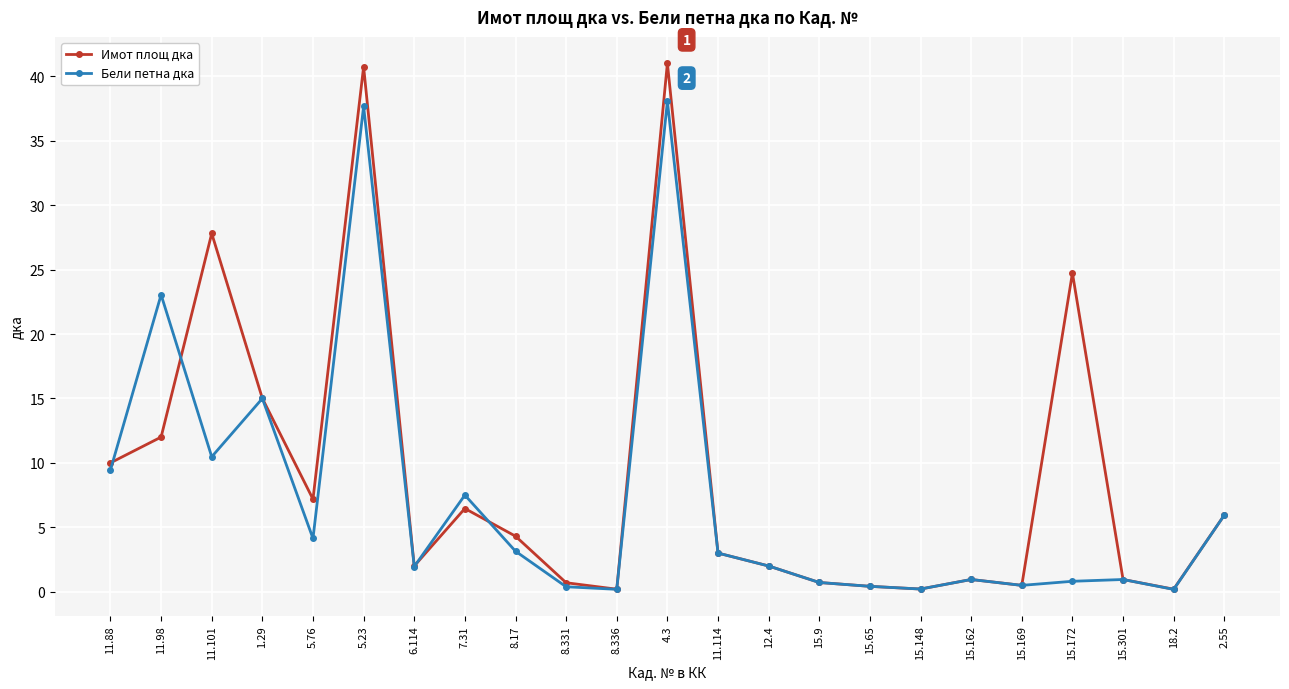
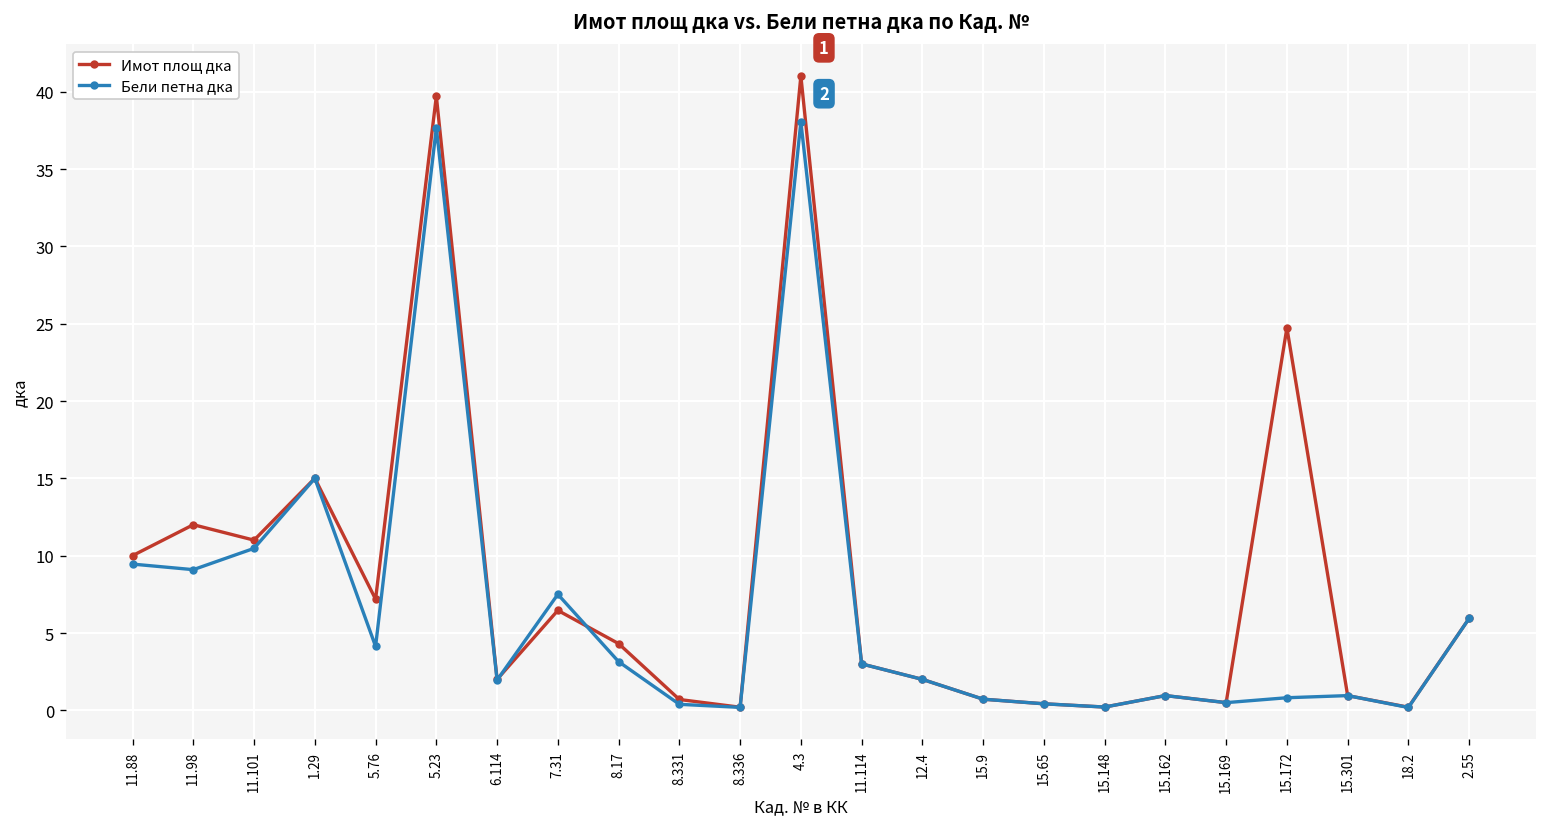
  {
    "Имот площ дка": {
      "11.88": 10.0,
      "11.98": 12.0,
-     "11.101": 27.8,
+     "11.101": 11.0,
      "5.76": 7.2,
-     "5.23": 40.7,
+     "5.23": 39.7,
      "7.31": 6.5,
      "8.17": 4.3,
      "8.331": 0.7,
      "15.172": 24.7
    },
    "Бели петна дка": {
      "11.88": 9.5,
-     "11.98": 23.0,
+     "11.98": 9.1,
      "11.101": 10.5,
      "5.76": 4.1,
      "5.23": 37.7,
      "7.31": 7.5,
      "8.17": 3.1,
      "8.331": 0.4,
      "4.3": 38.1,
      "15.172": 0.8
    }
  }
